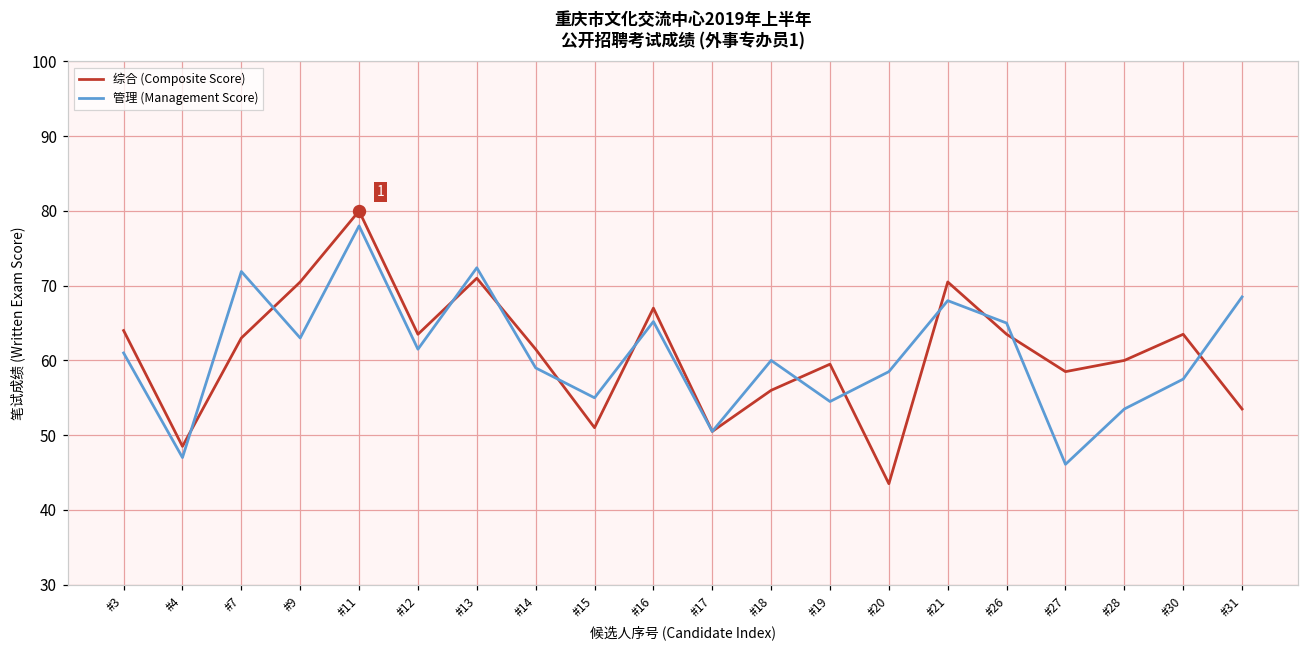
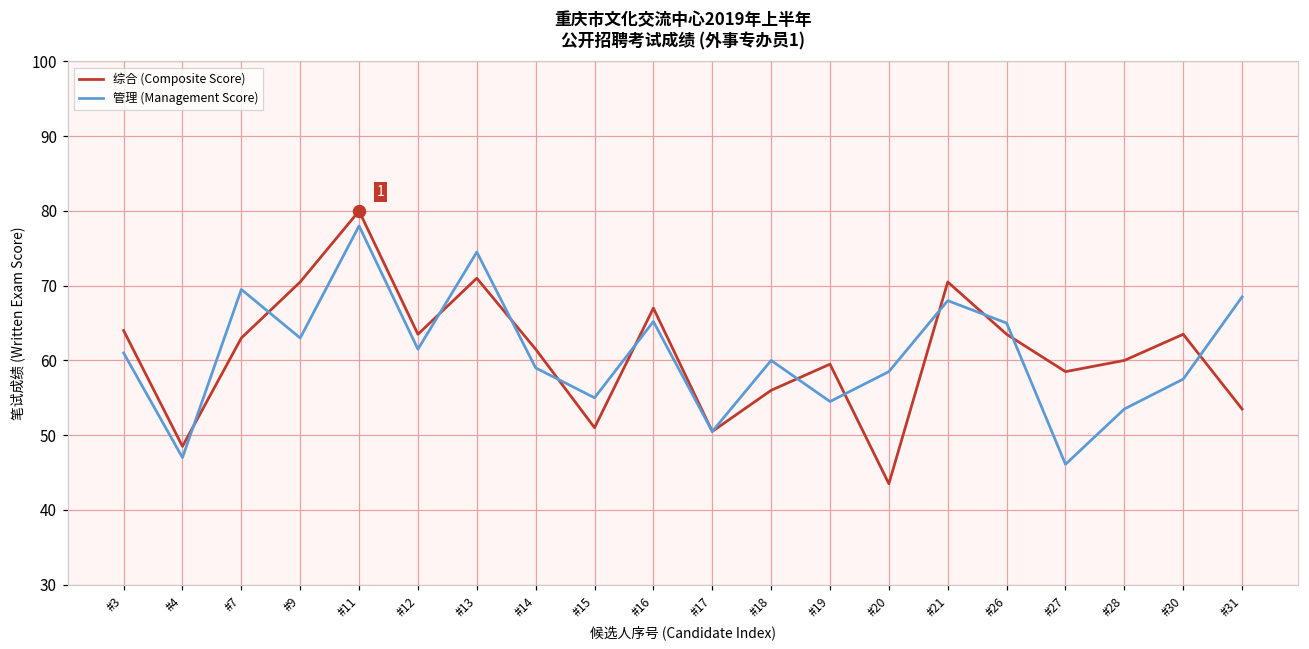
  {
    "管理 (Management Score)": {
      "#3": 61,
      "#4": 47,
-     "#7": 72,
+     "#7": 70,
      "#9": 63,
      "#11": 78,
      "#12": 62,
-     "#13": 72,
+     "#13": 75,
      "#14": 59,
      "#15": 55,
      "#16": 65,
      "#18": 60,
      "#19": 55,
      "#20": 59,
      "#21": 68,
      "#26": 65,
      "#27": 46,
      "#28": 54,
      "#30": 58,
      "#31": 69
    }
  }
